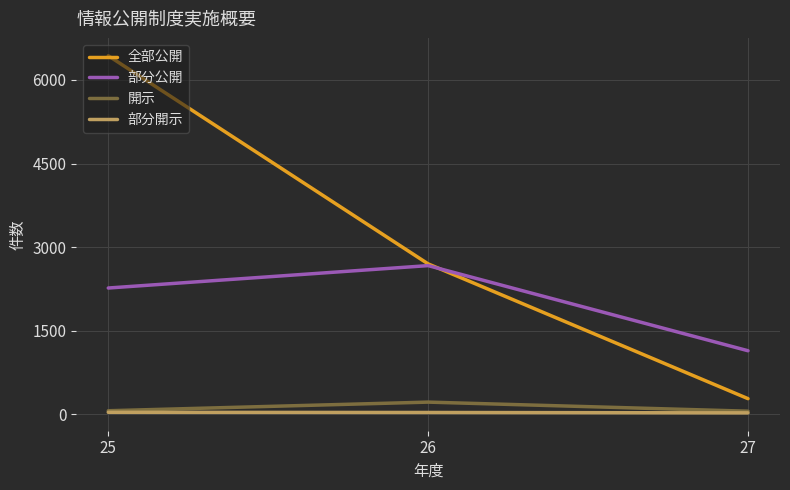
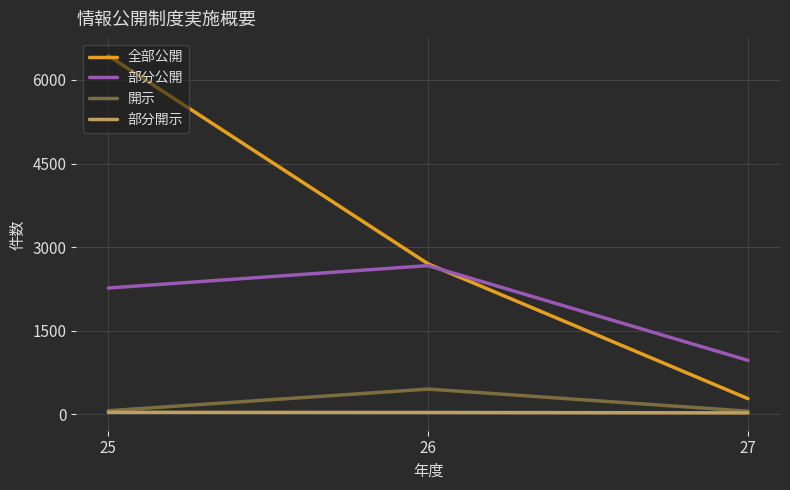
  {
    "全部公開": {
      "27": 300
    },
    "部分公開": {
      "25": 2300,
-     "27": 1100
+     "27": 1000
    },
    "開示": {
-     "26": 200
+     "26": 500
    },
    "部分開示": {
      "26": 0
    }
  }
